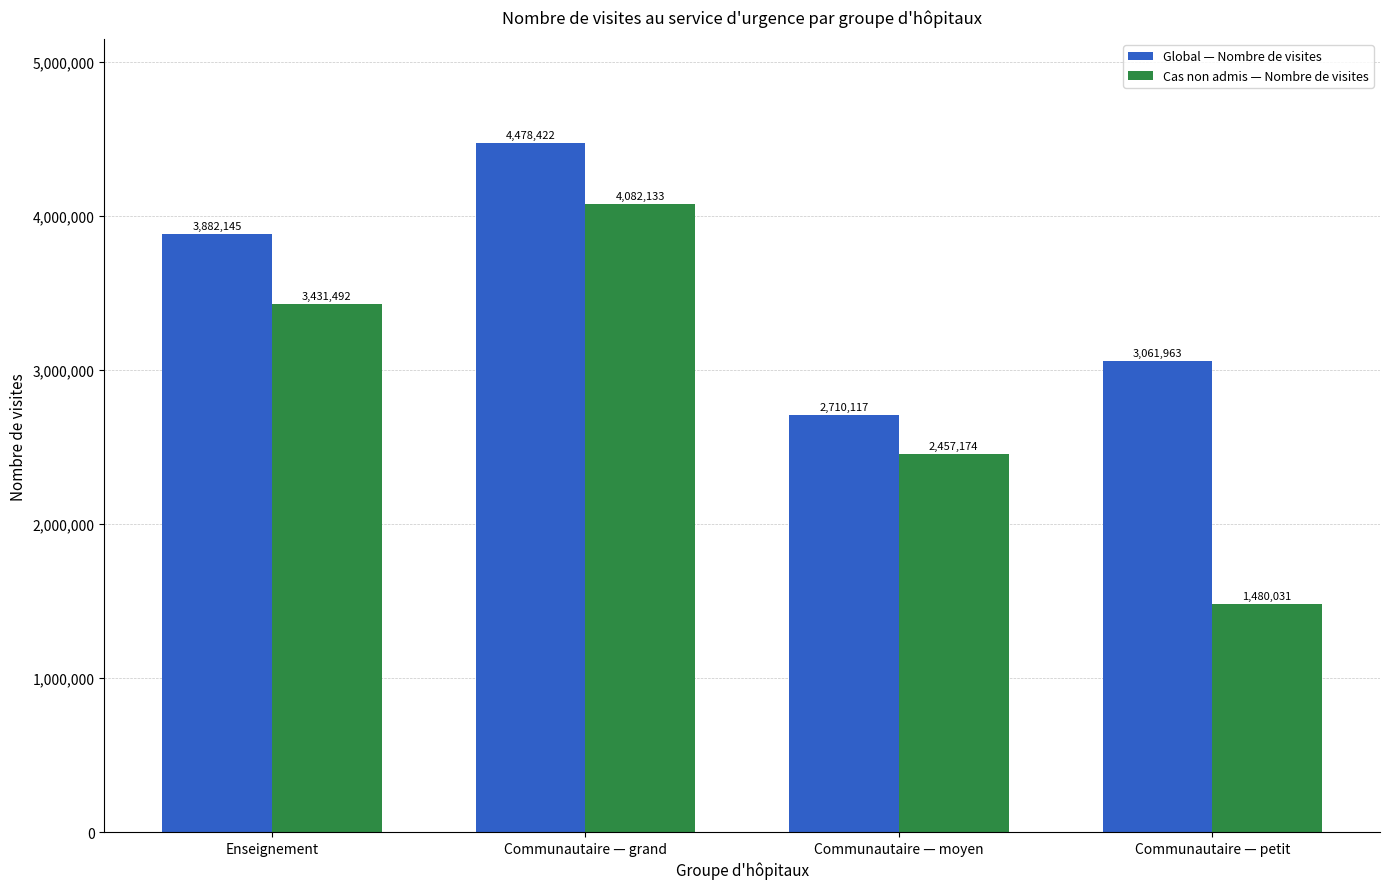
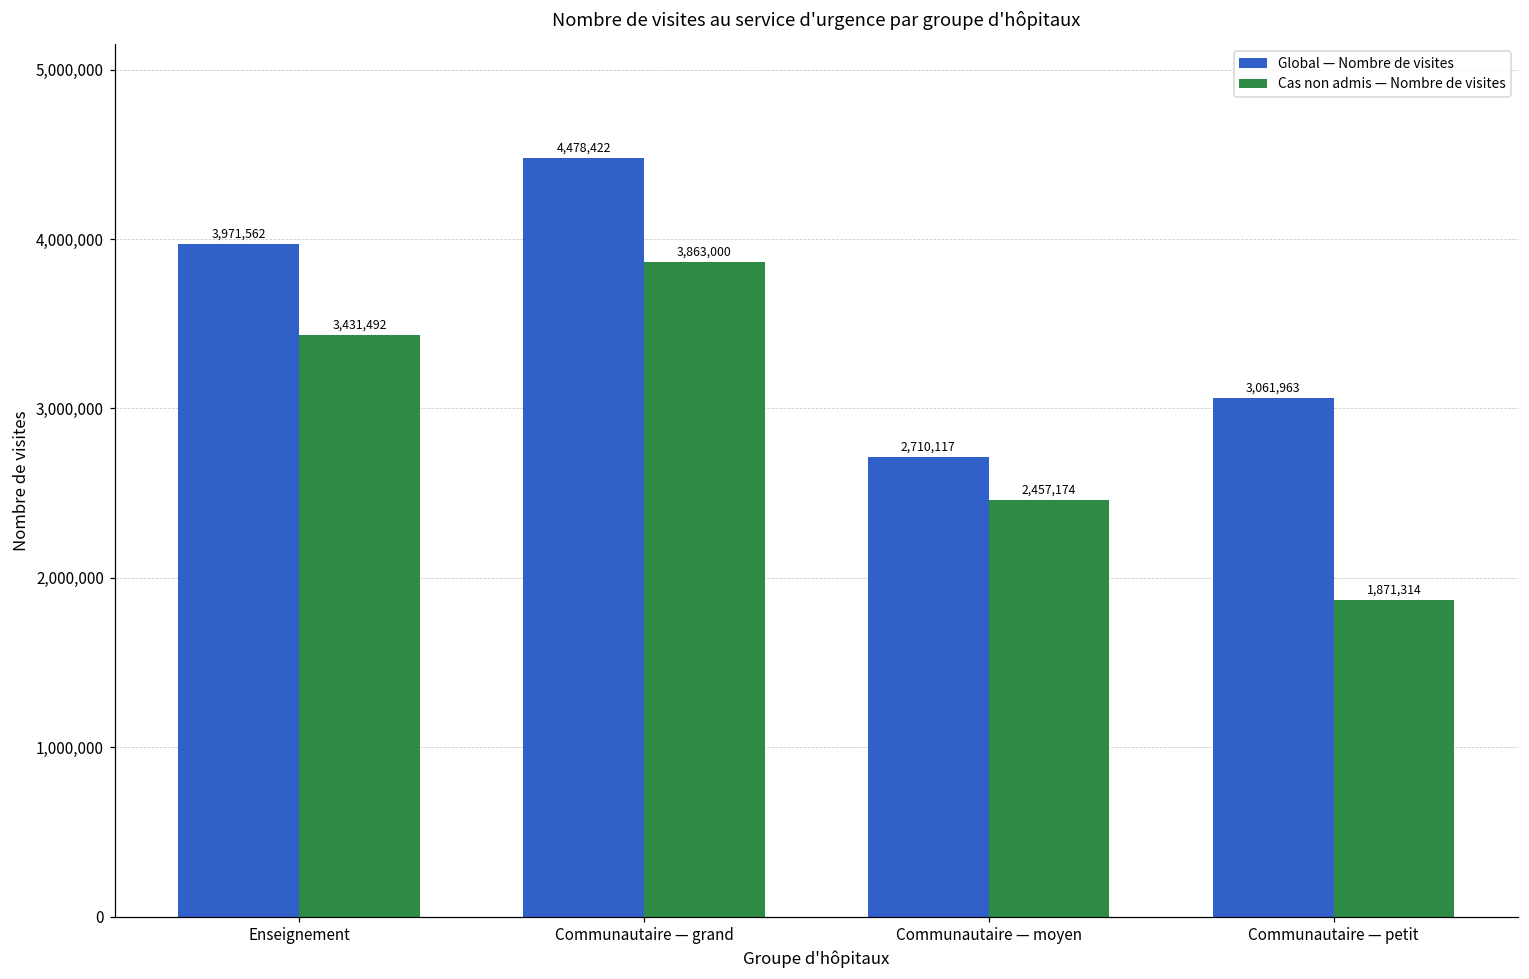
  {
    "Global — Nombre de visites": {
-     "Enseignement": "3,882,145",
+     "Enseignement": "3,971,562",
      "Communautaire — grand": "4,478,422",
      "Communautaire — moyen": "2,710,117",
      "Communautaire — petit": "3,061,963"
    },
    "Cas non admis — Nombre de visites": {
      "Enseignement": "3,431,492",
-     "Communautaire — grand": "4,082,133",
+     "Communautaire — grand": "3,863,000",
      "Communautaire — moyen": "2,457,174",
-     "Communautaire — petit": "1,480,031"
+     "Communautaire — petit": "1,871,314"
    }
  }
